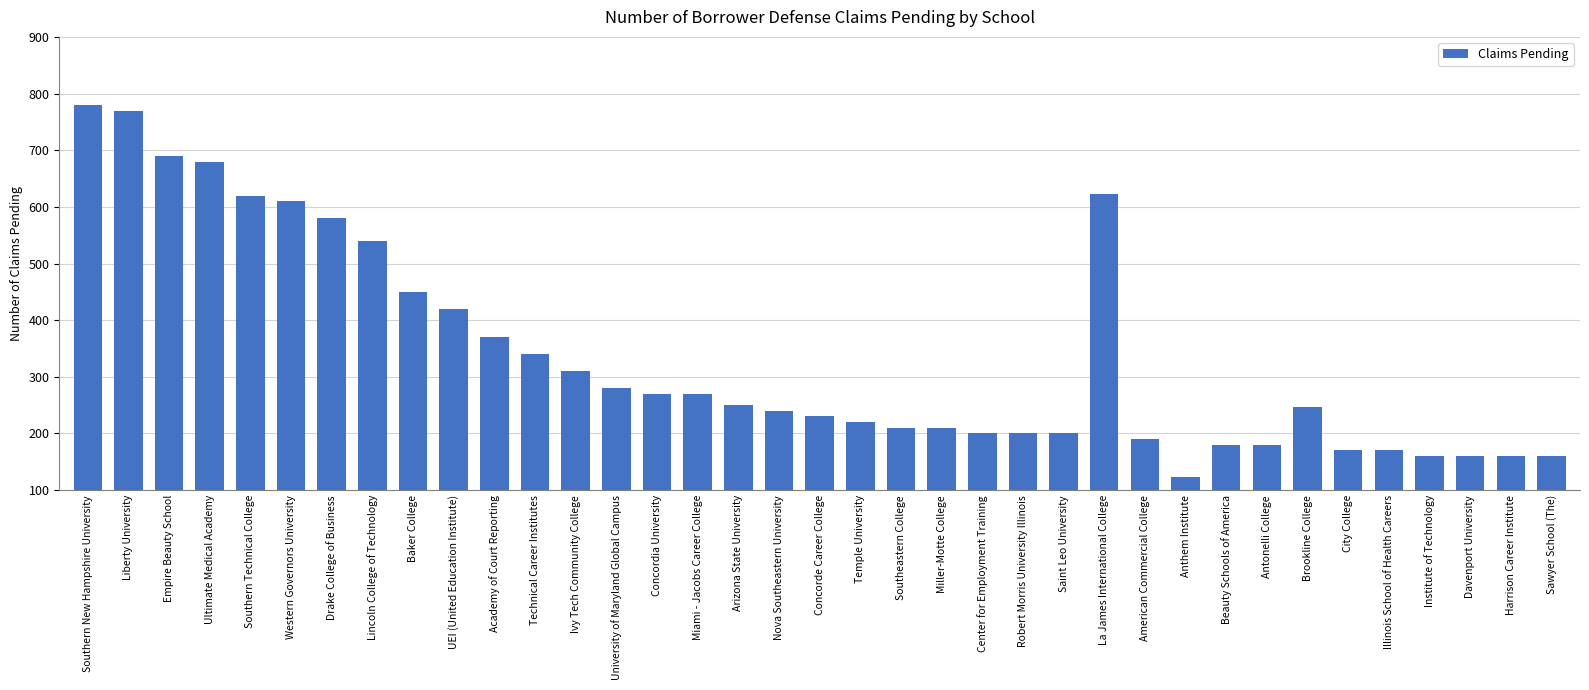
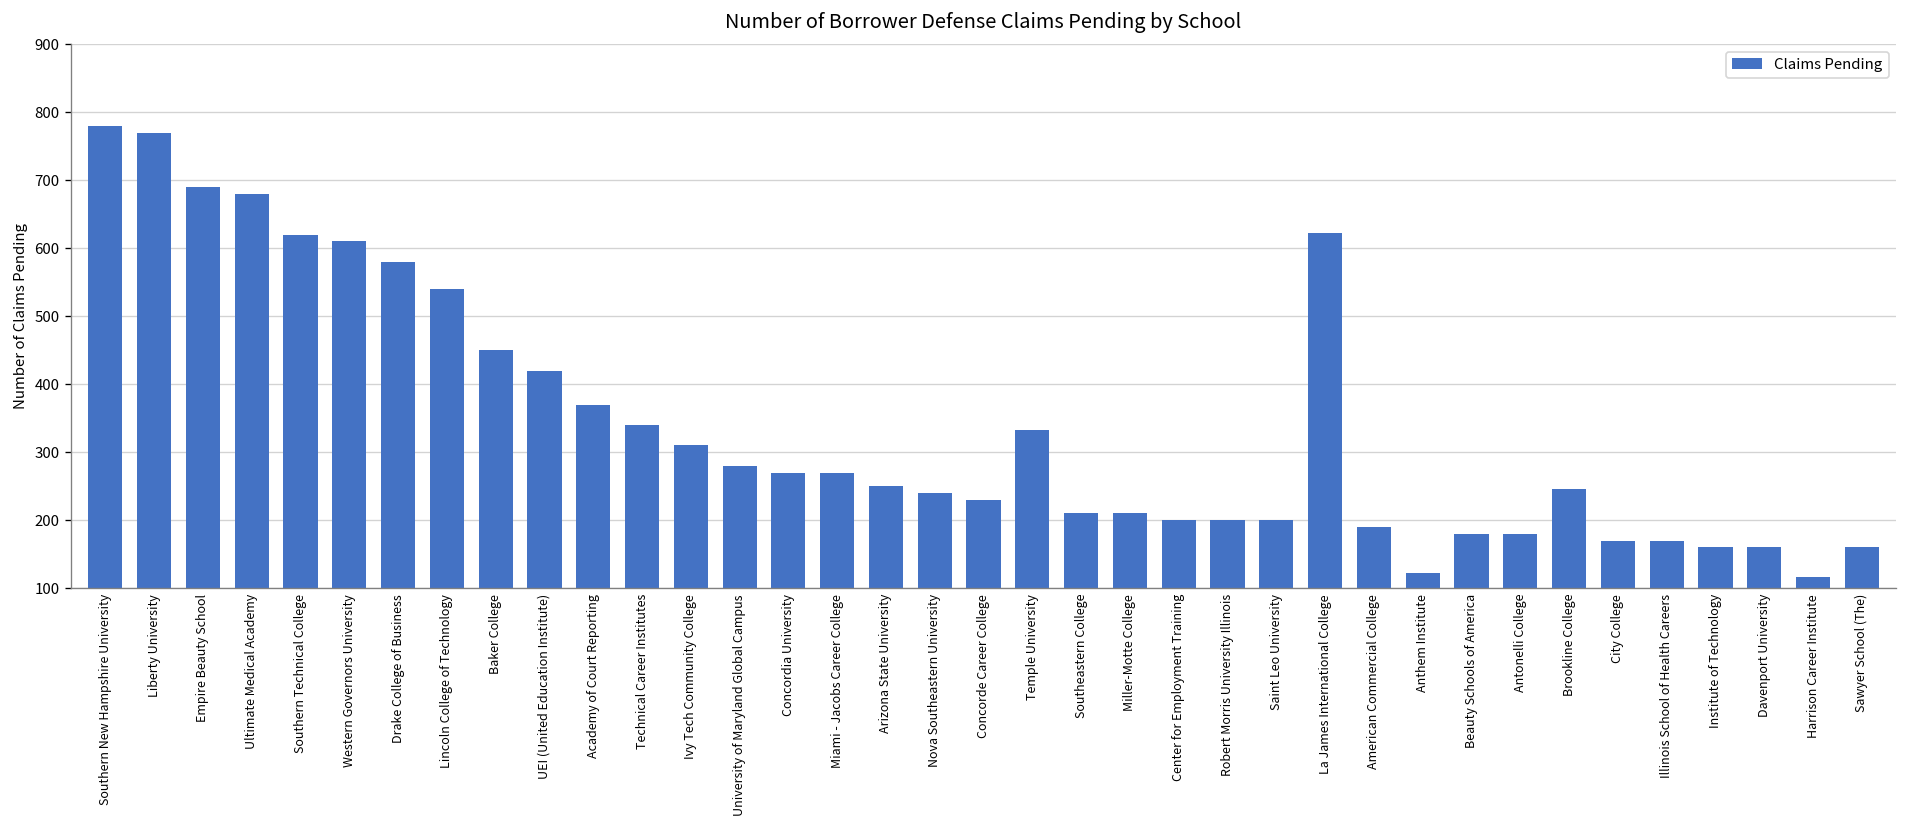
  {
    "Southern New Hampshire University": 780,
    "Liberty University": 770,
    "Empire Beauty School": 690,
    "Ultimate Medical Academy": 680,
    "Southern Technical College": 620,
    "Western Governors University": 610,
    "Drake College of Business": 580,
    "Lincoln College of Technology": 540,
    "Baker College": 450,
    "UEI (United Education Institute)": 420,
    "Academy of Court Reporting": 370,
    "Technical Career Institutes": 340,
    "Ivy Tech Community College": 310,
    "University of Maryland Global Campus": 280,
    "Concordia University": 270,
    "Miami - Jacobs Career College": 270,
    "Arizona State University": 250,
    "Nova Southeastern University": 240,
    "Concorde Career College": 230,
-   "Temple University": 220,
+   "Temple University": 330,
    "Southeastern College": 210,
    "Miller-Motte College": 210,
    "Center for Employment Training": 200,
    "Robert Morris University Illinois": 200,
    "Saint Leo University": 200,
    "La James International College": 620,
    "American Commercial College": 190,
    "Anthem Institute": 120,
    "Beauty Schools of America": 180,
    "Antonelli College": 180,
    "Brookline College": 250,
    "City College": 170,
    "Illinois School of Health Careers": 170,
    "Institute of Technology": 160,
    "Davenport University": 160,
-   "Harrison Career Institute": 160,
+   "Harrison Career Institute": 120,
    "Sawyer School (The)": 160
  }
